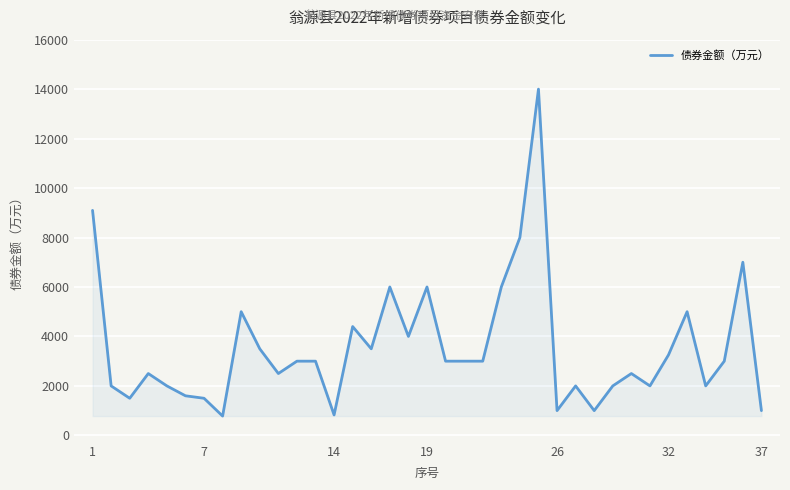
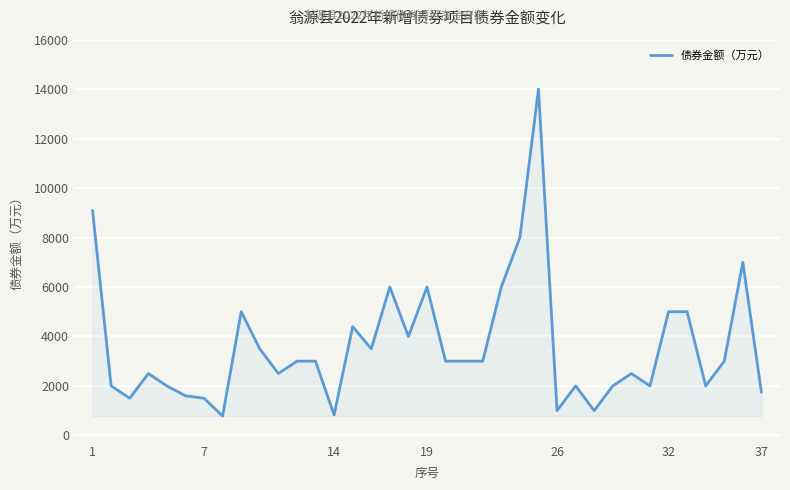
  {
    "1": 9100,
    "7": 1500,
    "14": 800,
    "19": 6000,
    "26": 1000,
-   "32": 3300,
-   "37": 1000
+   "32": 5000,
+   "37": 1700
  }
